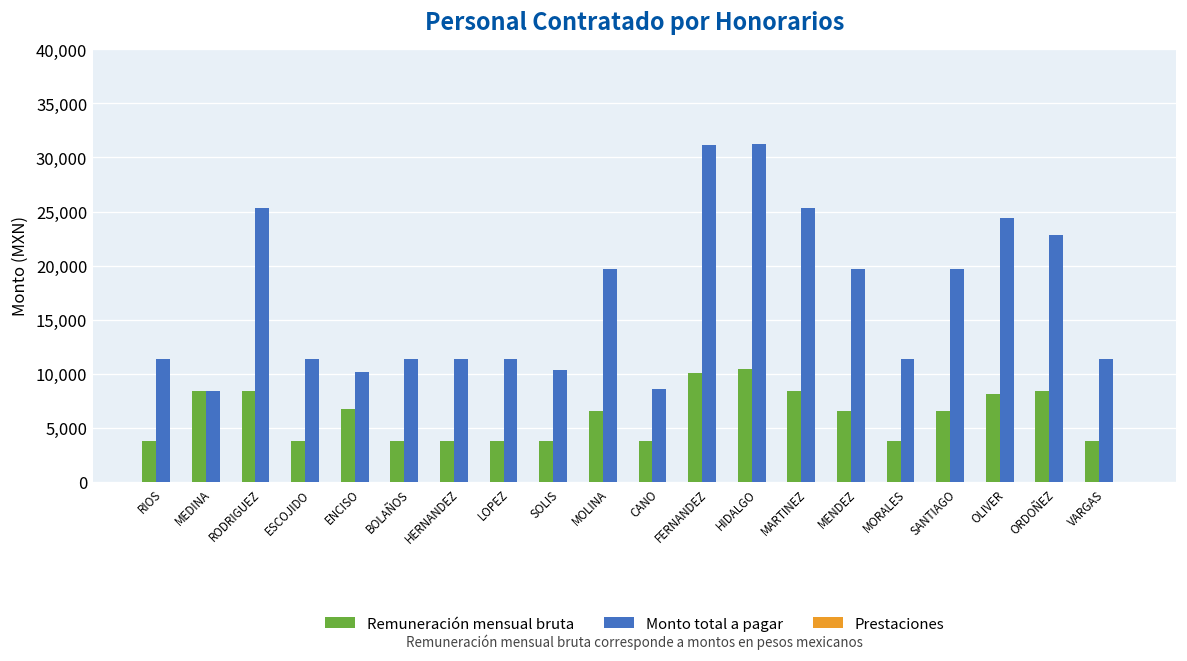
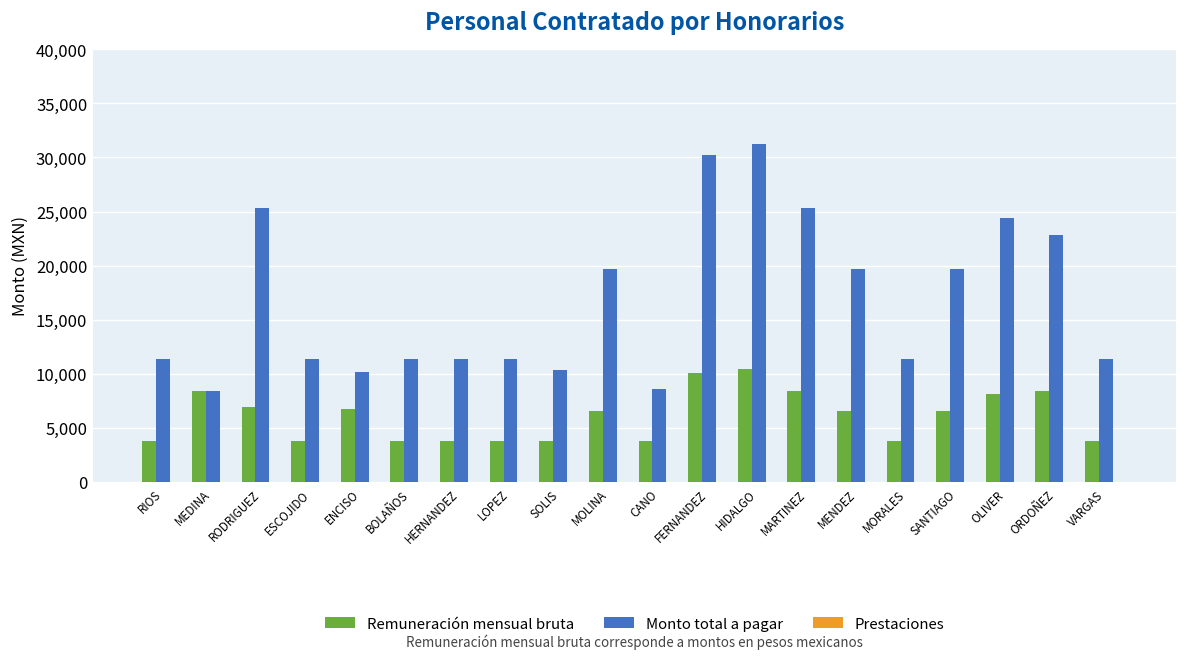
  {
    "Remuneración mensual bruta": {
      "RIOS": "4,000",
      "MEDINA": "8,000",
-     "RODRIGUEZ": "8,000",
+     "RODRIGUEZ": "7,000",
      "ESCOJIDO": "4,000",
      "ENCISO": "7,000",
      "BOLAÑOS": "4,000",
      "HERNANDEZ": "4,000",
      "LOPEZ": "4,000",
      "SOLIS": "4,000",
      "MOLINA": "7,000",
      "CANO": "4,000",
      "FERNANDEZ": "10,000",
      "HIDALGO": "10,000",
      "MARTINEZ": "8,000",
      "MENDEZ": "7,000",
      "MORALES": "4,000",
      "SANTIAGO": "7,000",
      "OLIVER": "8,000",
      "ORDOÑEZ": "8,000",
      "VARGAS": "4,000"
    },
    "Monto total a pagar": {
      "RIOS": "11,000",
      "MEDINA": "8,000",
      "RODRIGUEZ": "25,000",
      "ESCOJIDO": "11,000",
      "ENCISO": "10,000",
      "BOLAÑOS": "11,000",
      "HERNANDEZ": "11,000",
      "LOPEZ": "11,000",
      "SOLIS": "10,000",
      "MOLINA": "20,000",
      "CANO": "9,000",
-     "FERNANDEZ": "31,000",
+     "FERNANDEZ": "30,000",
      "HIDALGO": "31,000",
      "MARTINEZ": "25,000",
      "MENDEZ": "20,000",
      "MORALES": "11,000",
      "SANTIAGO": "20,000",
      "OLIVER": "24,000",
      "ORDOÑEZ": "23,000",
      "VARGAS": "11,000"
    },
    "Prestaciones": {
      "RIOS": "0",
      "MEDINA": "0",
      "RODRIGUEZ": "0",
      "ESCOJIDO": "0",
      "ENCISO": "0",
      "BOLAÑOS": "0",
      "HERNANDEZ": "0",
      "LOPEZ": "0",
      "SOLIS": "0",
      "MOLINA": "0",
      "CANO": "0",
      "FERNANDEZ": "0",
      "HIDALGO": "0",
      "MARTINEZ": "0",
      "MENDEZ": "0",
      "MORALES": "0",
      "SANTIAGO": "0",
      "OLIVER": "0",
      "ORDOÑEZ": "0",
      "VARGAS": "0"
    }
  }
